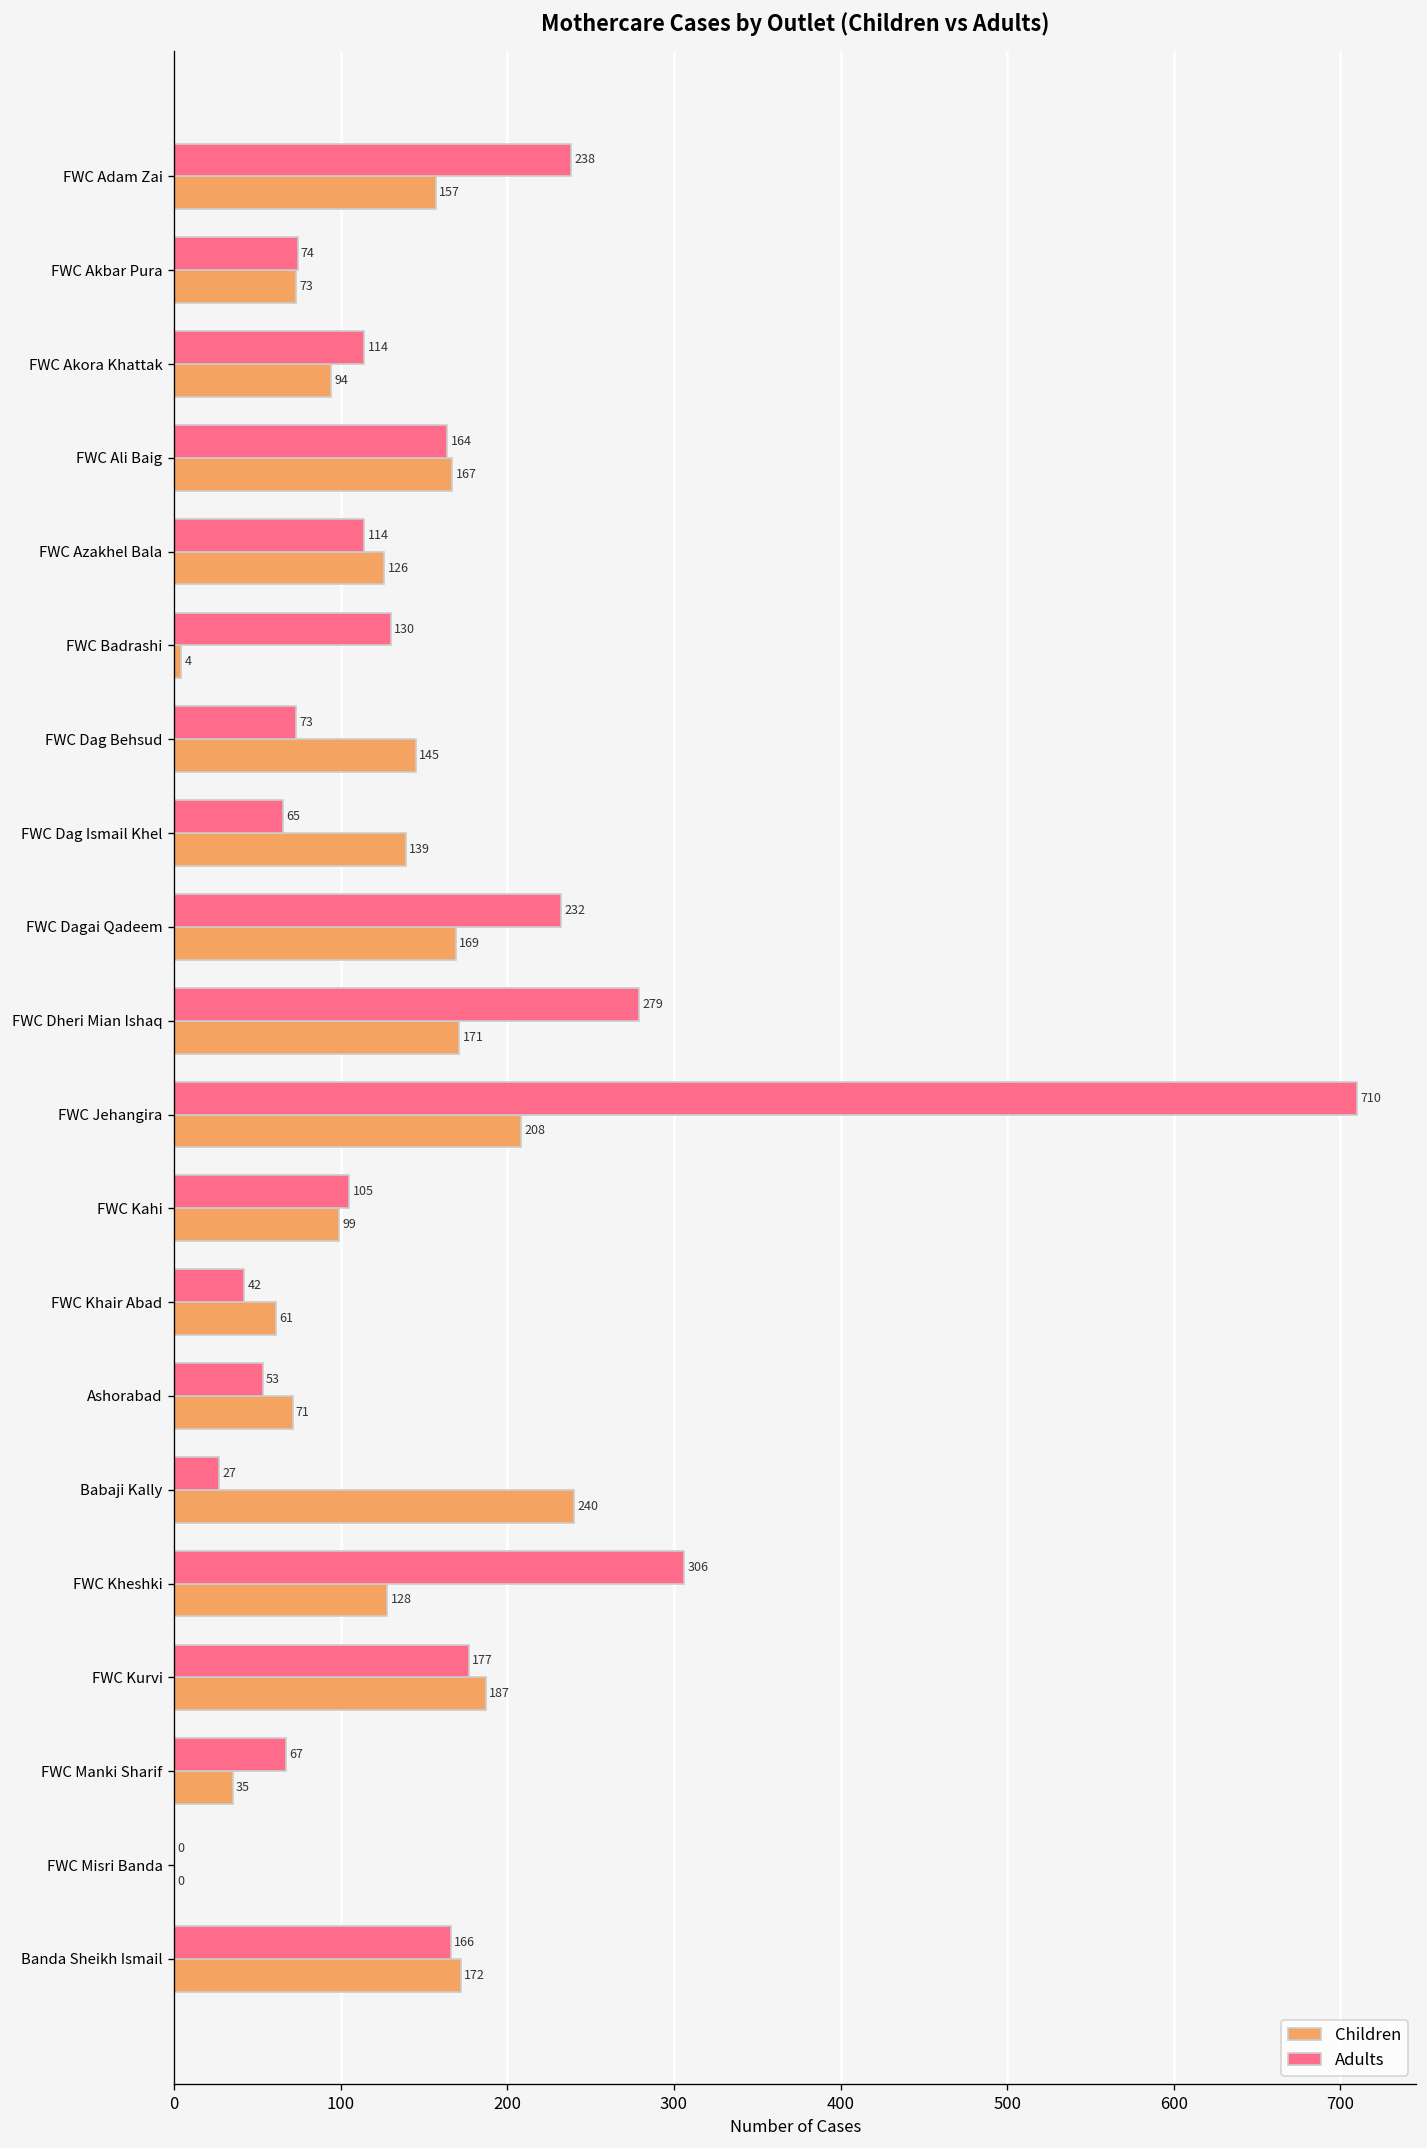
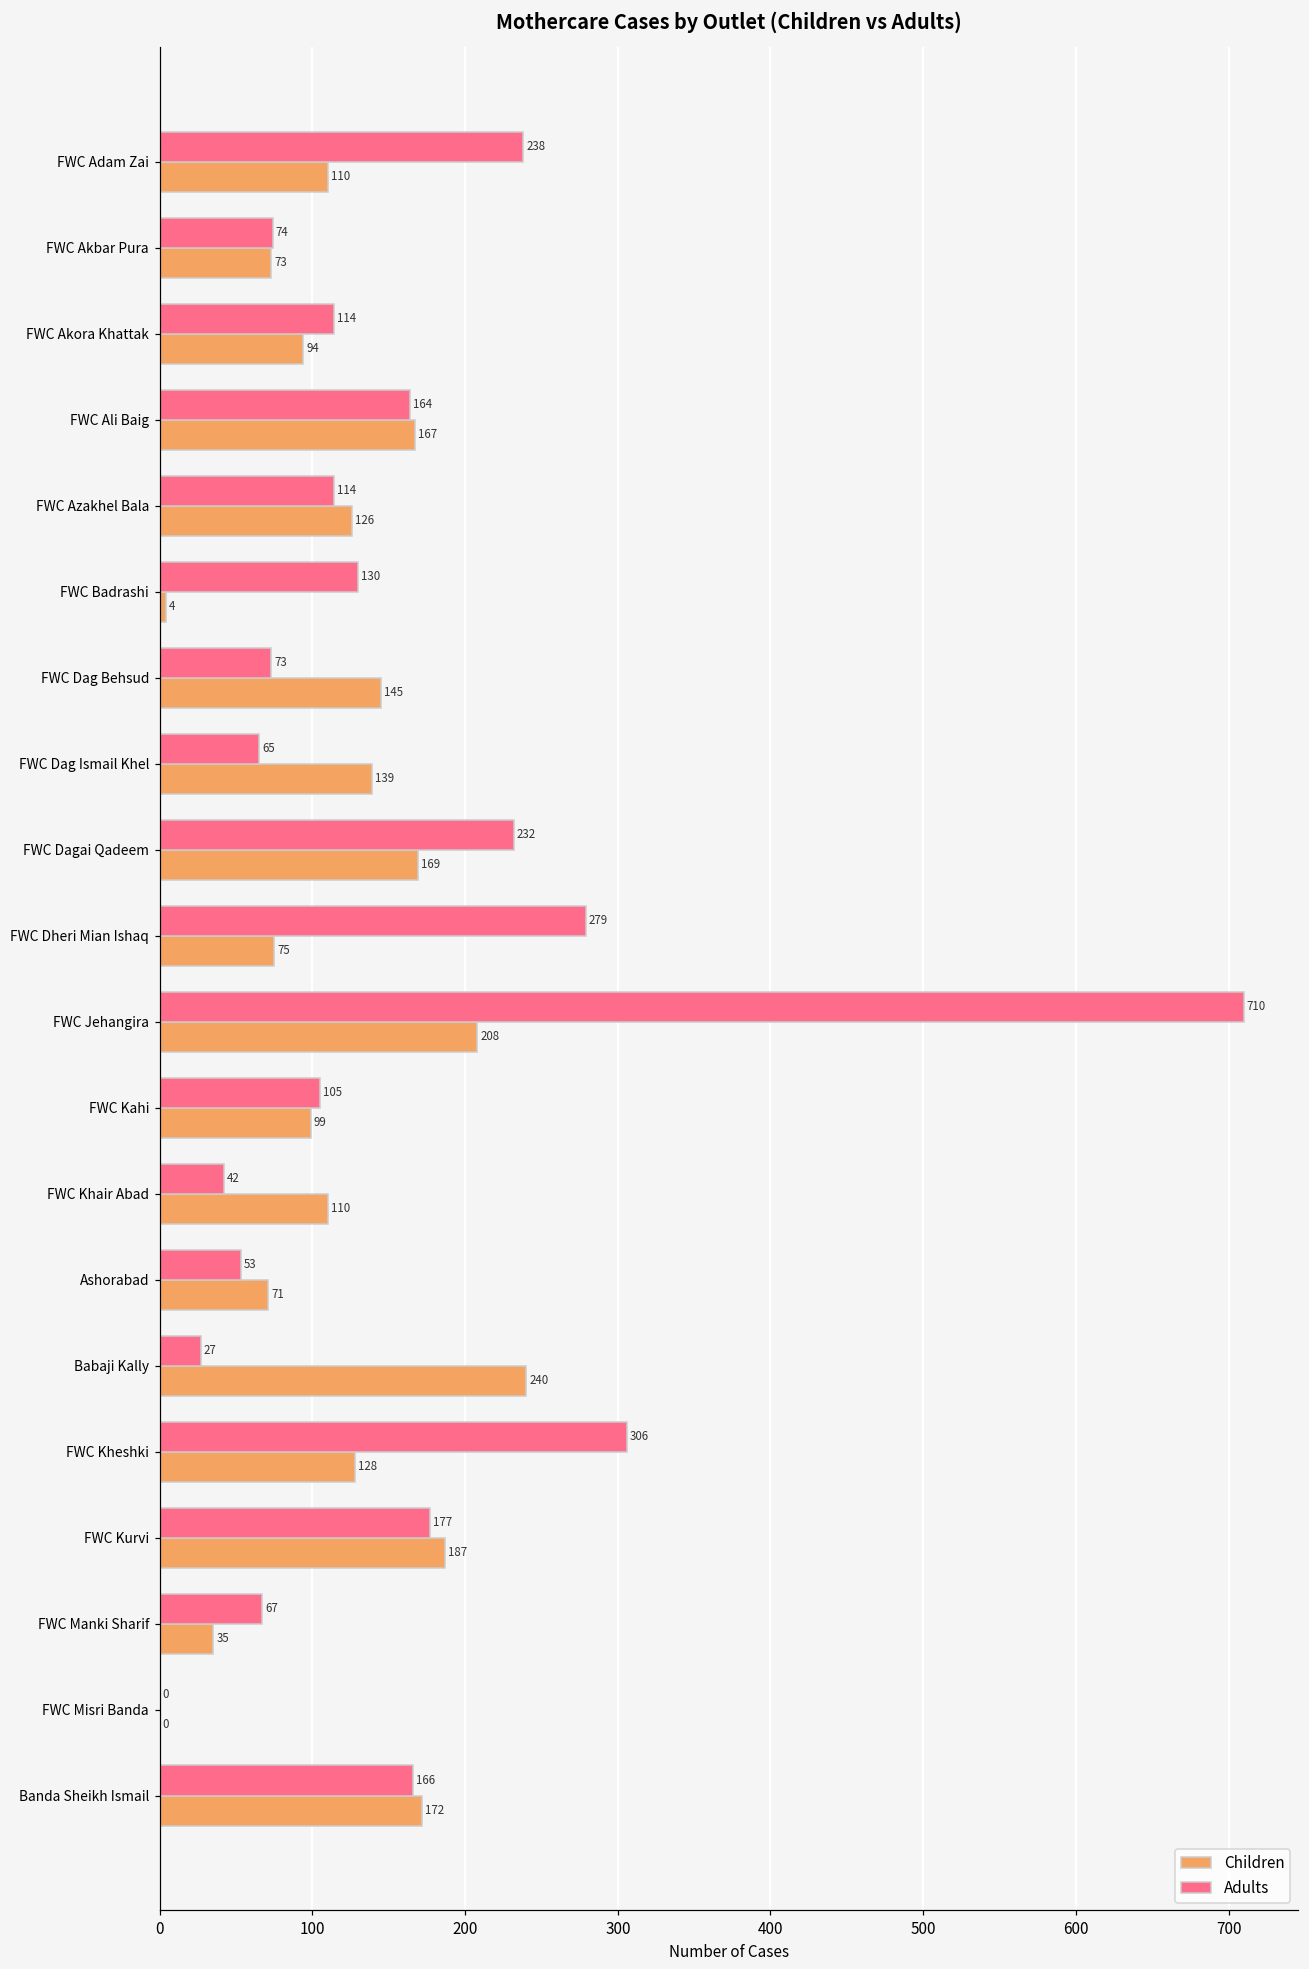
  {
    "Children": {
-     "FWC Adam Zai": 157,
+     "FWC Adam Zai": 110,
      "FWC Akbar Pura": 73,
      "FWC Akora Khattak": 94,
      "FWC Ali Baig": 167,
      "FWC Azakhel Bala": 126,
      "FWC Badrashi": 4,
      "FWC Dag Behsud": 145,
      "FWC Dag Ismail Khel": 139,
      "FWC Dagai Qadeem": 169,
-     "FWC Dheri Mian Ishaq": 171,
+     "FWC Dheri Mian Ishaq": 75,
      "FWC Jehangira": 208,
      "FWC Kahi": 99,
-     "FWC Khair Abad": 61,
+     "FWC Khair Abad": 110,
      "Ashorabad": 71,
      "Babaji Kally": 240,
      "FWC Kheshki": 128,
      "FWC Kurvi": 187,
      "FWC Manki Sharif": 35,
      "FWC Misri Banda": 0,
      "Banda Sheikh Ismail": 172
    },
    "Adults": {
      "FWC Adam Zai": 238,
      "FWC Akbar Pura": 74,
      "FWC Akora Khattak": 114,
      "FWC Ali Baig": 164,
      "FWC Azakhel Bala": 114,
      "FWC Badrashi": 130,
      "FWC Dag Behsud": 73,
      "FWC Dag Ismail Khel": 65,
      "FWC Dagai Qadeem": 232,
      "FWC Dheri Mian Ishaq": 279,
      "FWC Jehangira": 710,
      "FWC Kahi": 105,
      "FWC Khair Abad": 42,
      "Ashorabad": 53,
      "Babaji Kally": 27,
      "FWC Kheshki": 306,
      "FWC Kurvi": 177,
      "FWC Manki Sharif": 67,
      "FWC Misri Banda": 0,
      "Banda Sheikh Ismail": 166
    }
  }
